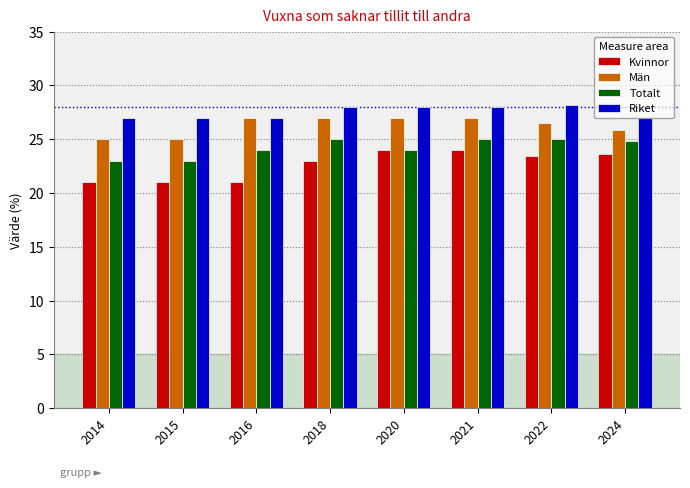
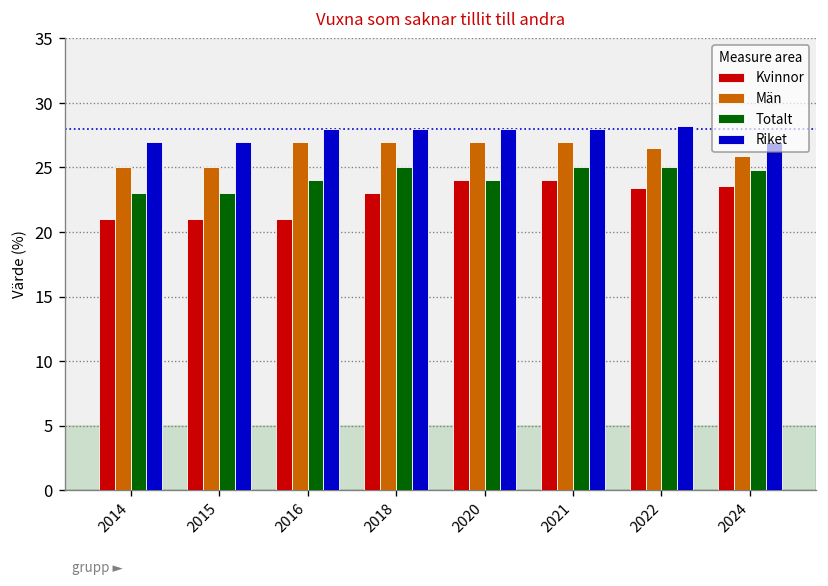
  {
    "Kvinnor": {
      "2014": 21,
      "2015": 21,
      "2016": 21,
      "2018": 23,
      "2020": 24,
      "2021": 24,
      "2022": 23.4,
      "2024": 23.6
    },
    "Män": {
      "2014": 25,
      "2015": 25,
      "2016": 27,
      "2018": 27,
      "2020": 27,
      "2021": 27,
      "2022": 26.5,
      "2024": 26
    },
    "Totalt": {
      "2014": 23,
      "2015": 23,
      "2016": 24,
      "2018": 25,
      "2020": 24,
      "2021": 25,
      "2022": 25,
      "2024": 25
    },
    "Riket": {
      "2014": 27,
      "2015": 27,
-     "2016": 27,
+     "2016": 28,
      "2018": 28,
      "2020": 28,
      "2021": 28,
      "2022": 28
    }
  }
